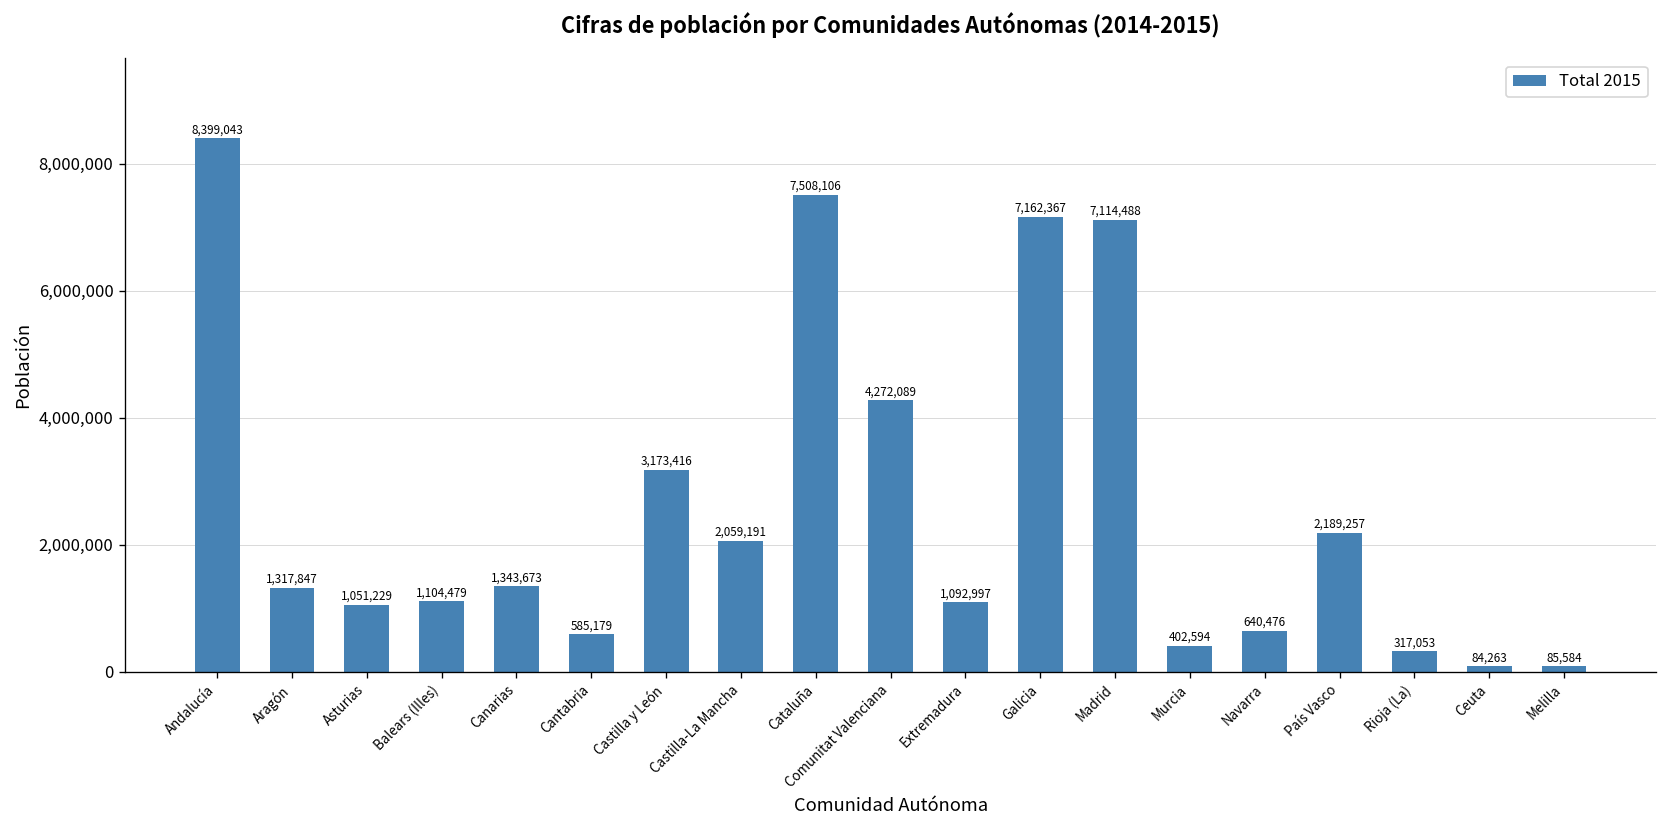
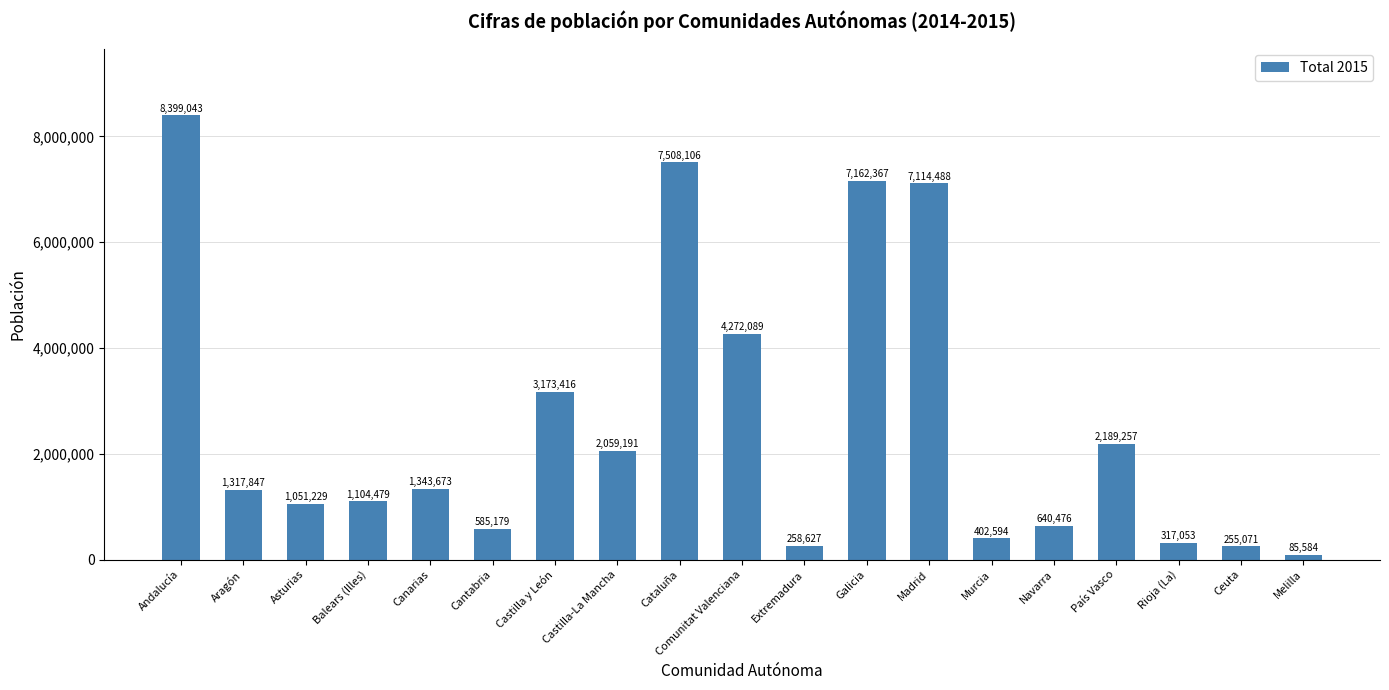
  {
    "Andalucía": "8,399,043",
    "Aragón": "1,317,847",
    "Asturias": "1,051,229",
    "Balears (Illes)": "1,104,479",
    "Canarias": "1,343,673",
    "Cantabria": "585,179",
    "Castilla y León": "3,173,416",
    "Castilla-La Mancha": "2,059,191",
    "Cataluña": "7,508,106",
    "Comunitat Valenciana": "4,272,089",
-   "Extremadura": "1,092,997",
+   "Extremadura": "258,627",
    "Galicia": "7,162,367",
    "Madrid": "7,114,488",
    "Murcia": "402,594",
    "Navarra": "640,476",
    "País Vasco": "2,189,257",
    "Rioja (La)": "317,053",
-   "Ceuta": "84,263",
+   "Ceuta": "255,071",
    "Melilla": "85,584"
  }
